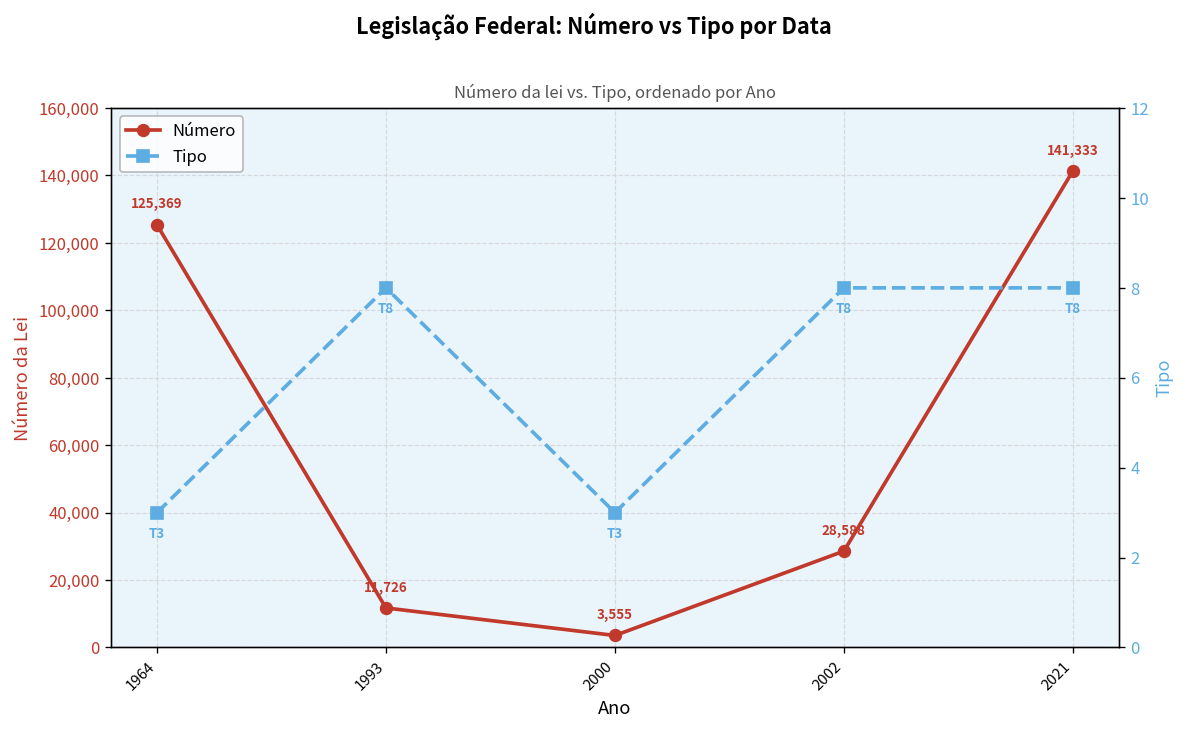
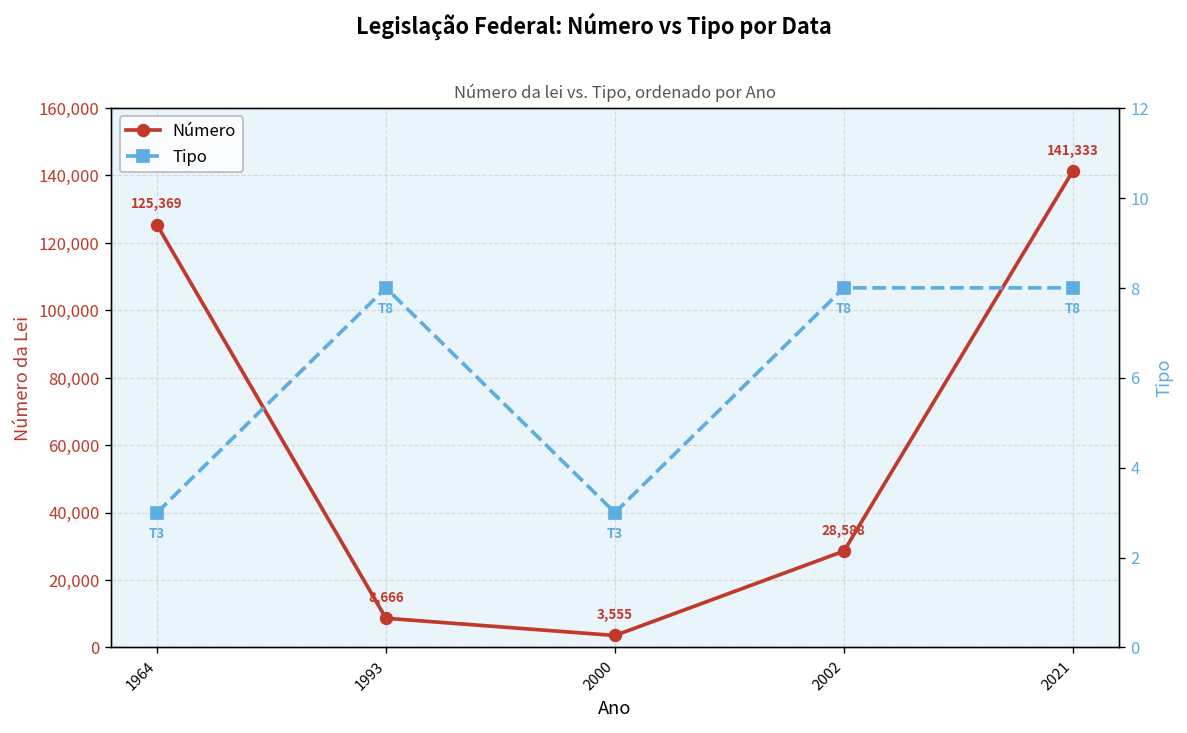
  {
    "Número": {
      "1964": "125,369",
-     "1993": "11,726",
+     "1993": "8,666",
      "2000": "3,555",
      "2002": "28,588",
      "2021": "141,333"
    }
  }
